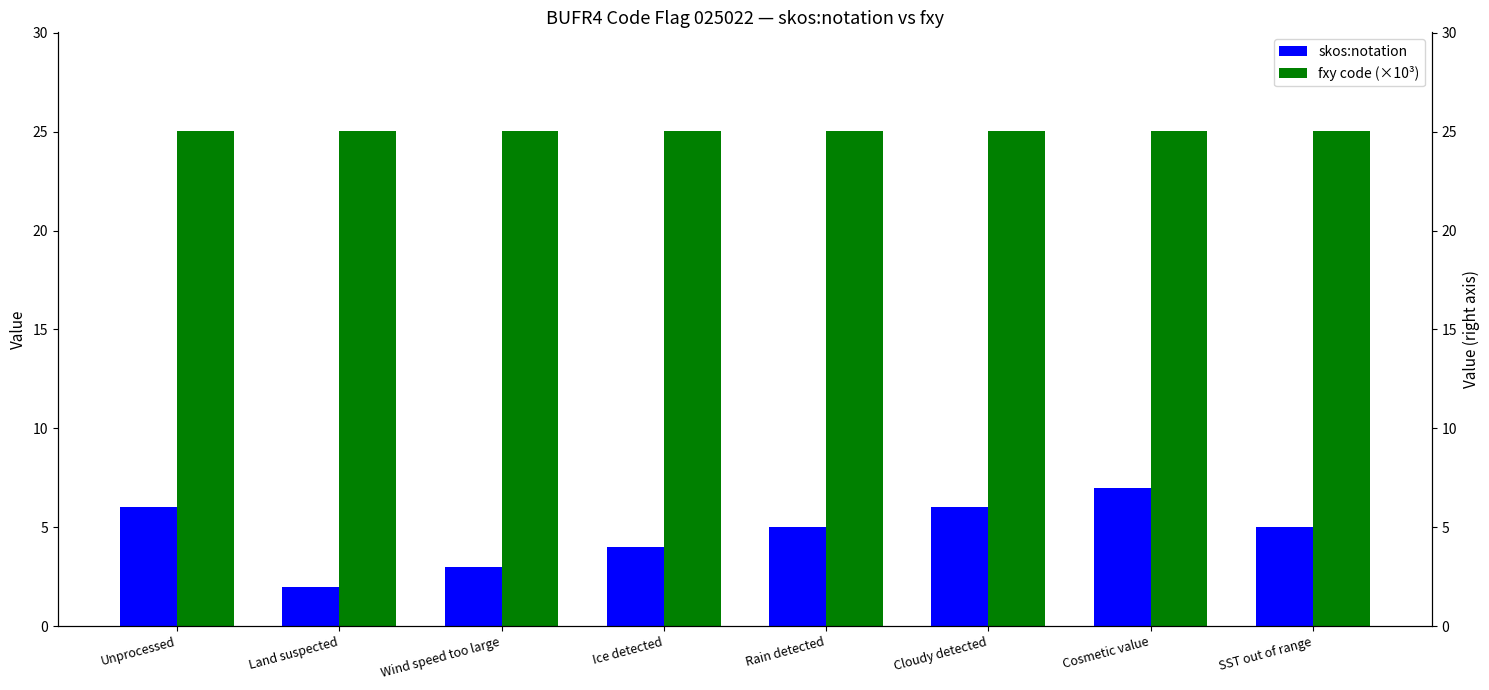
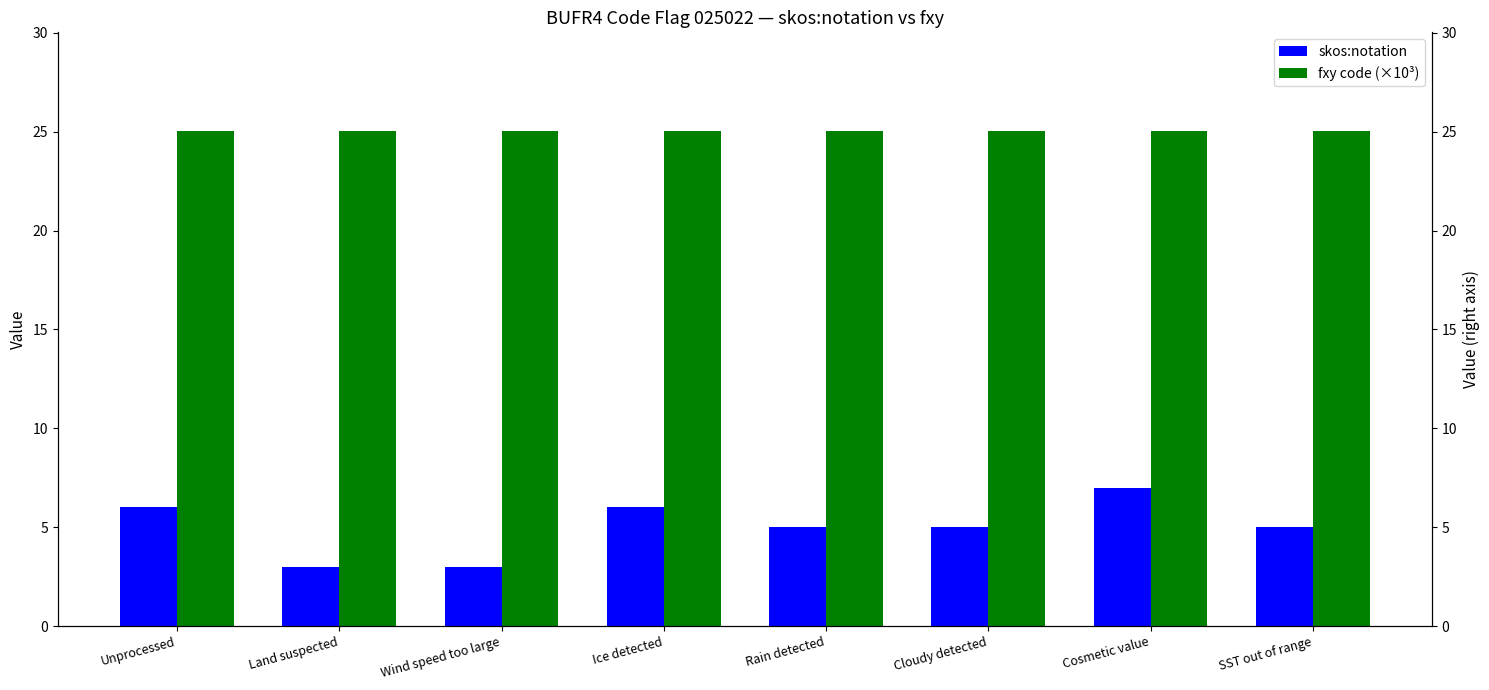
  {
    "skos:notation": {
      "Unprocessed": 6,
-     "Land suspected": 2,
+     "Land suspected": 3,
      "Wind speed too large": 3,
-     "Ice detected": 4,
+     "Ice detected": 6,
      "Rain detected": 5,
-     "Cloudy detected": 6,
+     "Cloudy detected": 5,
      "Cosmetic value": 7,
      "SST out of range": 5
    },
    "fxy code (×10³)": {
      "Unprocessed": 25,
      "Land suspected": 25,
      "Wind speed too large": 25,
      "Ice detected": 25,
      "Rain detected": 25,
      "Cloudy detected": 25,
      "Cosmetic value": 25,
      "SST out of range": 25
    }
  }
